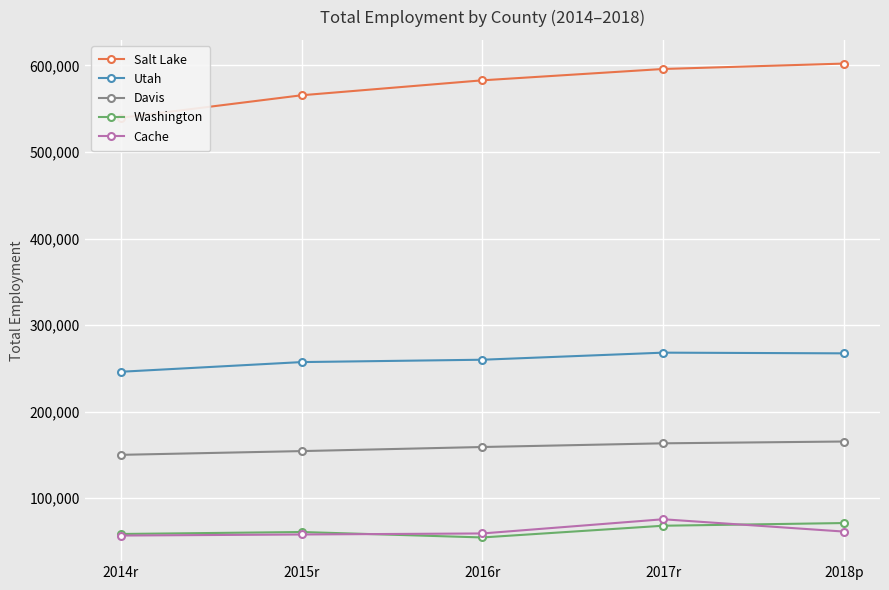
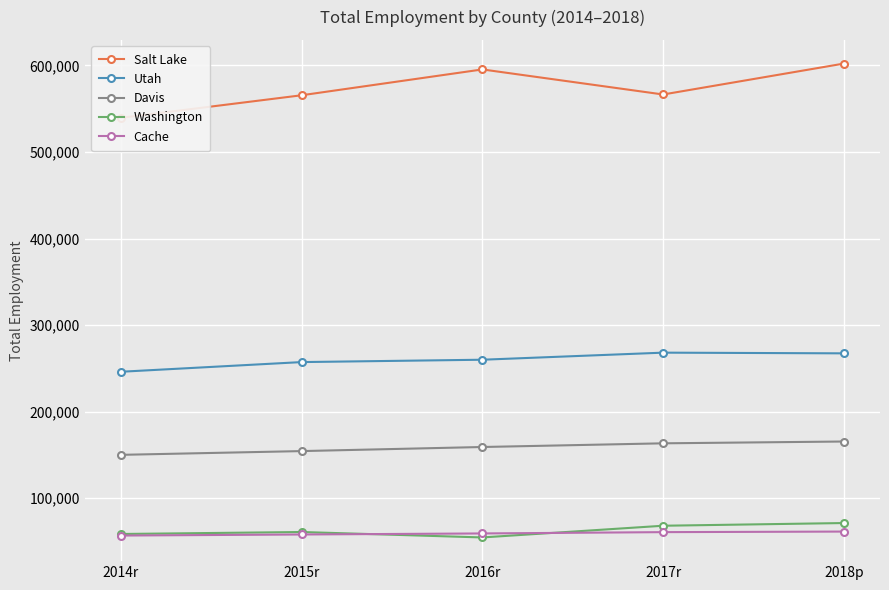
  {
    "Salt Lake": {
      "2015r": "570,000",
-     "2016r": "580,000",
-     "2017r": "600,000",
+     "2016r": "600,000",
+     "2017r": "570,000",
      "2018p": "600,000"
    },
    "Utah": {
      "2014r": "250,000",
      "2015r": "260,000",
      "2016r": "260,000",
      "2017r": "270,000",
      "2018p": "270,000"
    },
    "Cache": {
      "2016r": "60,000",
-     "2017r": "80,000",
+     "2017r": "60,000",
      "2018p": "60,000"
    }
  }
